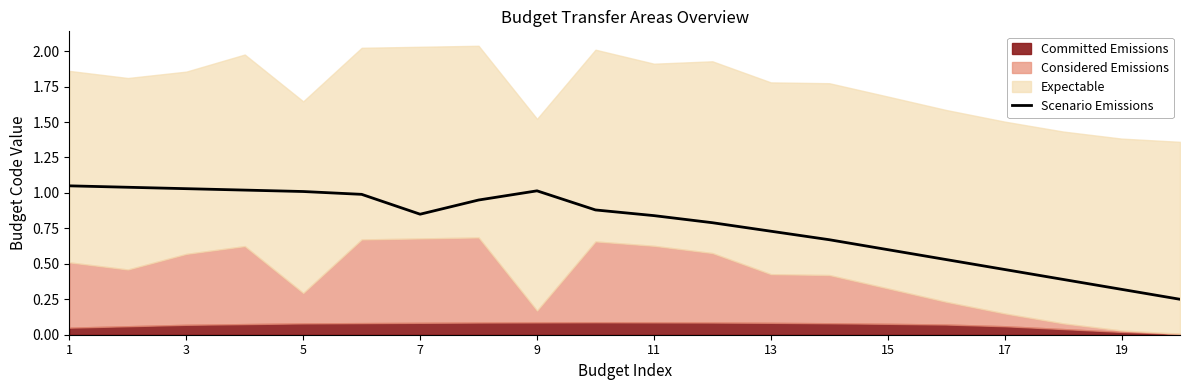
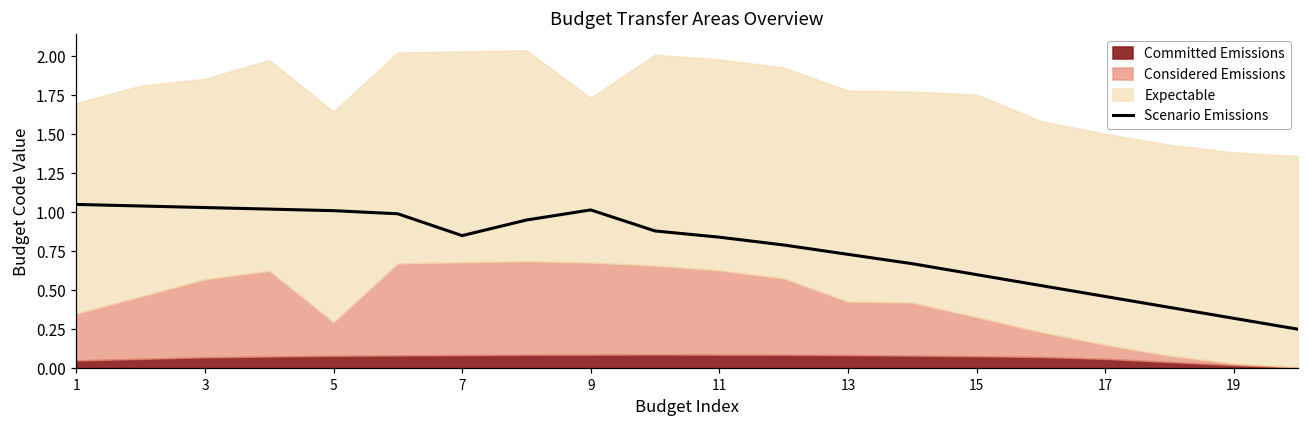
  {
    "Scenario Emissions": {
      "1": 1.05,
      "3": 1.03,
      "5": 1.01,
      "7": 0.85,
      "9": 1.01,
      "11": 0.84,
      "13": 0.73,
      "15": 0.60,
      "17": 0.46,
      "19": 0.32
    },
    "Committed Emissions": {
      "1": 0.05,
      "3": 0.07,
      "5": 0.08,
      "7": 0.08,
      "9": 0.09,
      "11": 0.09,
      "13": 0.08,
      "15": 0.08,
      "17": 0.06
    },
    "Considered Emissions": {
-     "1": 0.46,
+     "1": 0.30,
      "3": 0.50,
      "5": 0.21,
      "7": 0.60,
-     "9": 0.08,
+     "9": 0.59,
      "11": 0.54,
      "13": 0.34,
      "15": 0.25,
      "17": 0.09
    },
    "Expectable": {
      "1": 1.35,
      "3": 1.29,
      "5": 1.35,
      "7": 1.35,
-     "9": 1.35,
-     "11": 1.28,
+     "9": 1.06,
+     "11": 1.35,
      "13": 1.35,
-     "15": 1.35,
+     "15": 1.43,
      "17": 1.35,
      "19": 1.35
    }
  }
